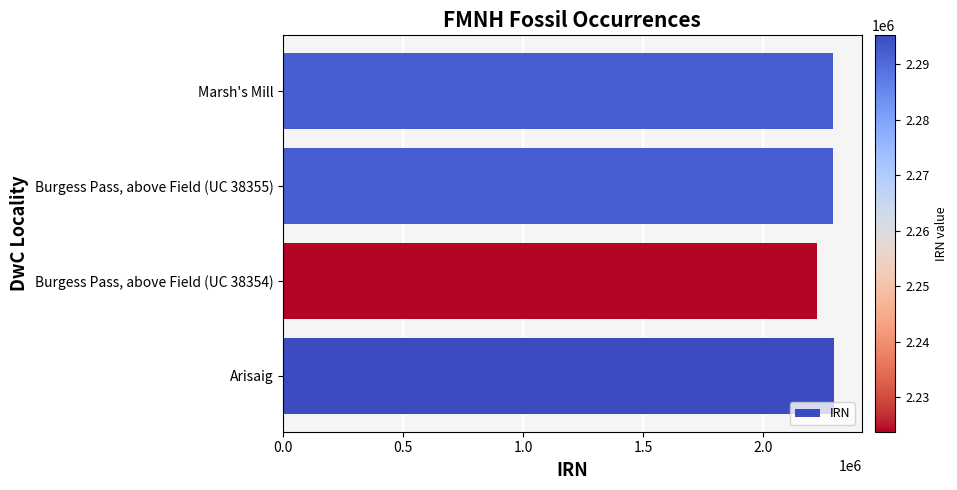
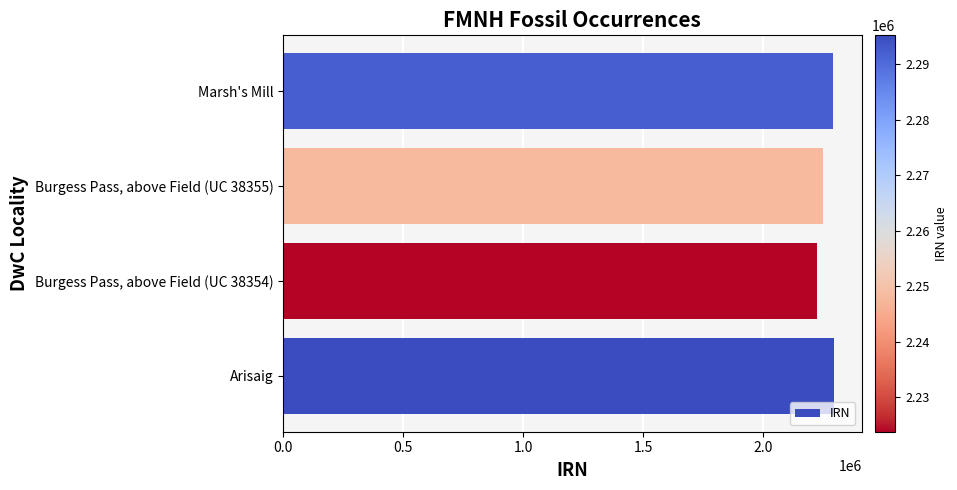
  {
    "Marsh's Mill": 2290000,
-   "Burgess Pass, above Field (UC 38355)": 2290000,
+   "Burgess Pass, above Field (UC 38355)": 2250000,
    "Burgess Pass, above Field (UC 38354)": 2220000,
    "Arisaig": 2300000
  }
